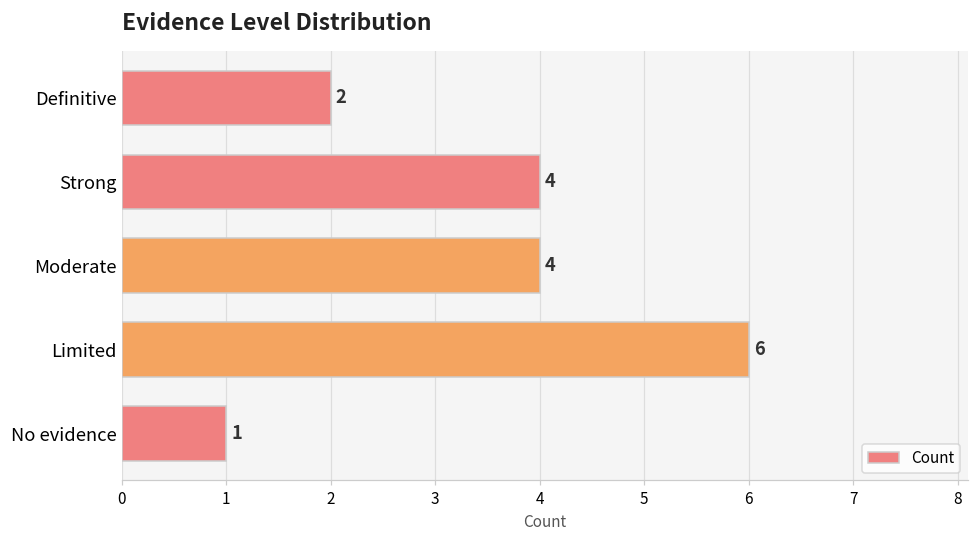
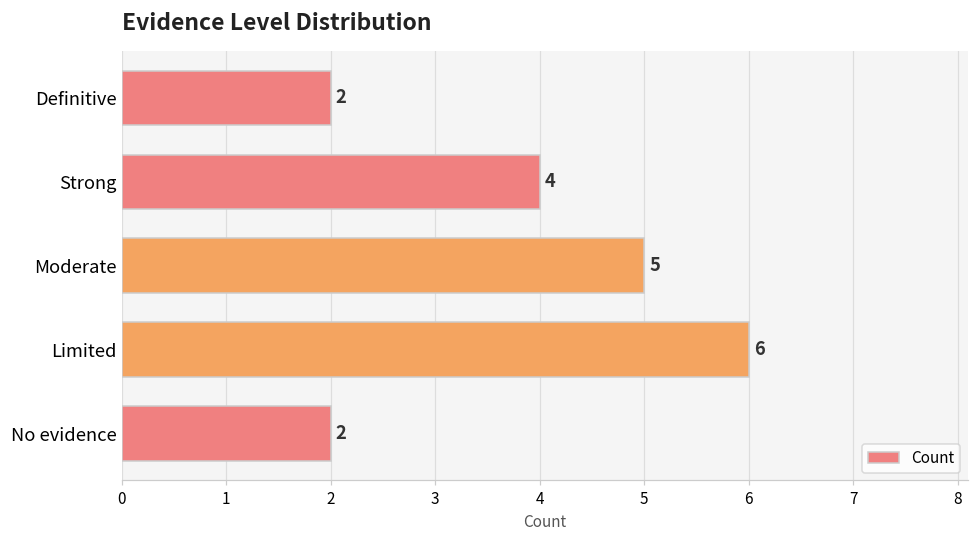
  {
    "Definitive": 2,
    "Strong": 4,
-   "Moderate": 4,
+   "Moderate": 5,
    "Limited": 6,
-   "No evidence": 1
+   "No evidence": 2
  }
